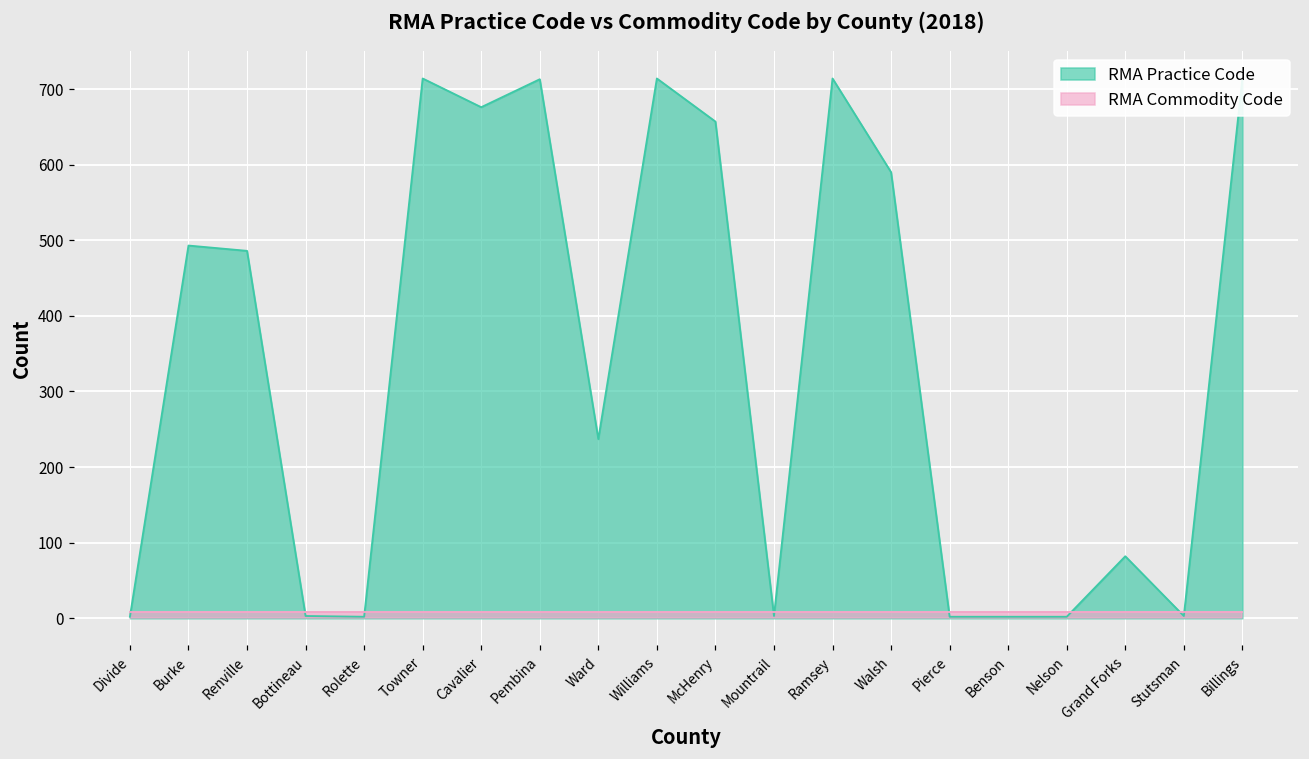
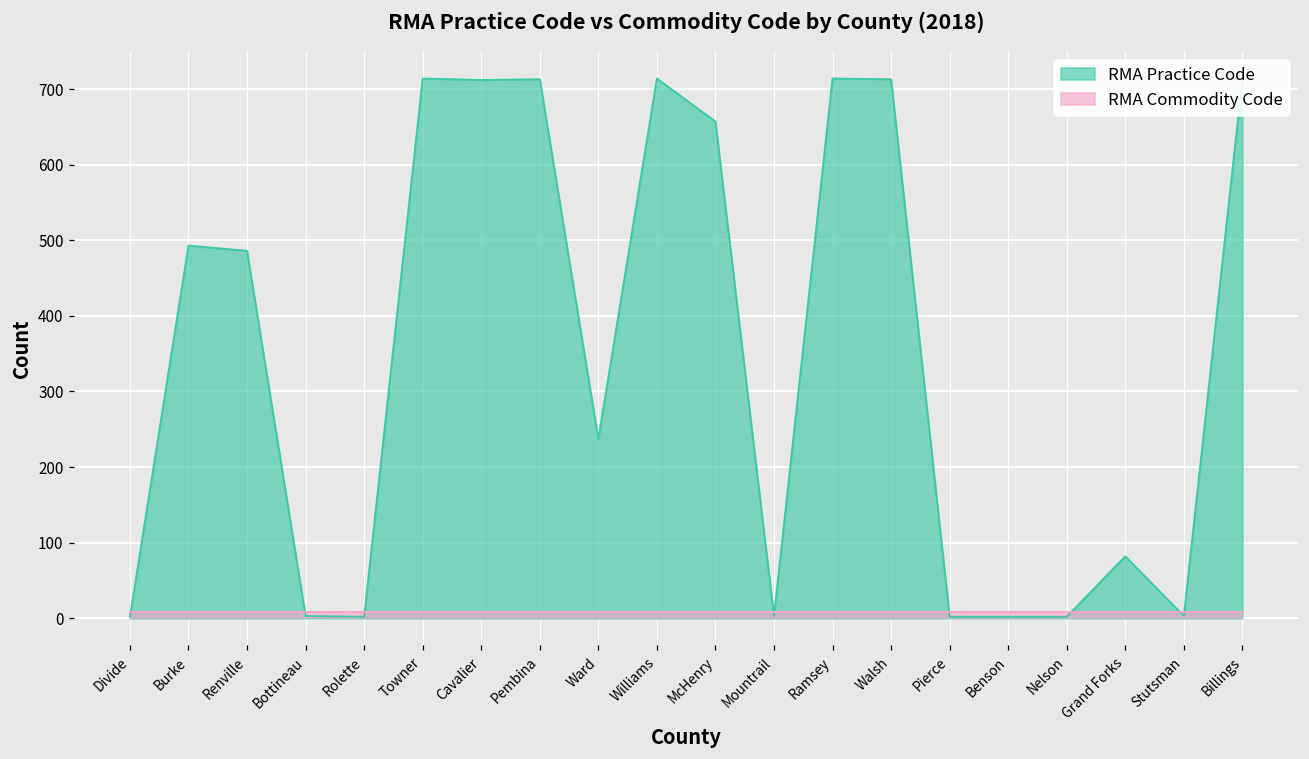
  {
    "RMA Practice Code": {
      "Divide": 0,
      "Burke": 490,
      "Renville": 490,
      "Bottineau": 0,
      "Rolette": 0,
      "Towner": 710,
-     "Cavalier": 680,
+     "Cavalier": 710,
      "Pembina": 710,
      "Ward": 240,
      "Williams": 710,
      "McHenry": 660,
      "Mountrail": 0,
      "Ramsey": 710,
-     "Walsh": 590,
+     "Walsh": 710,
      "Pierce": 0,
      "Benson": 0,
      "Nelson": 0,
      "Grand Forks": 80,
      "Stutsman": 0
    },
    "RMA Commodity Code": {
      "Divide": 10,
      "Burke": 10,
      "Renville": 10,
      "Bottineau": 10,
      "Rolette": 10,
      "Towner": 10,
      "Cavalier": 10,
      "Pembina": 10,
      "Ward": 10,
      "Williams": 10,
      "McHenry": 10,
      "Mountrail": 10,
      "Ramsey": 10,
      "Walsh": 10,
      "Pierce": 10,
      "Benson": 10,
      "Nelson": 10,
      "Grand Forks": 10,
      "Stutsman": 10,
      "Billings": 10
    }
  }
